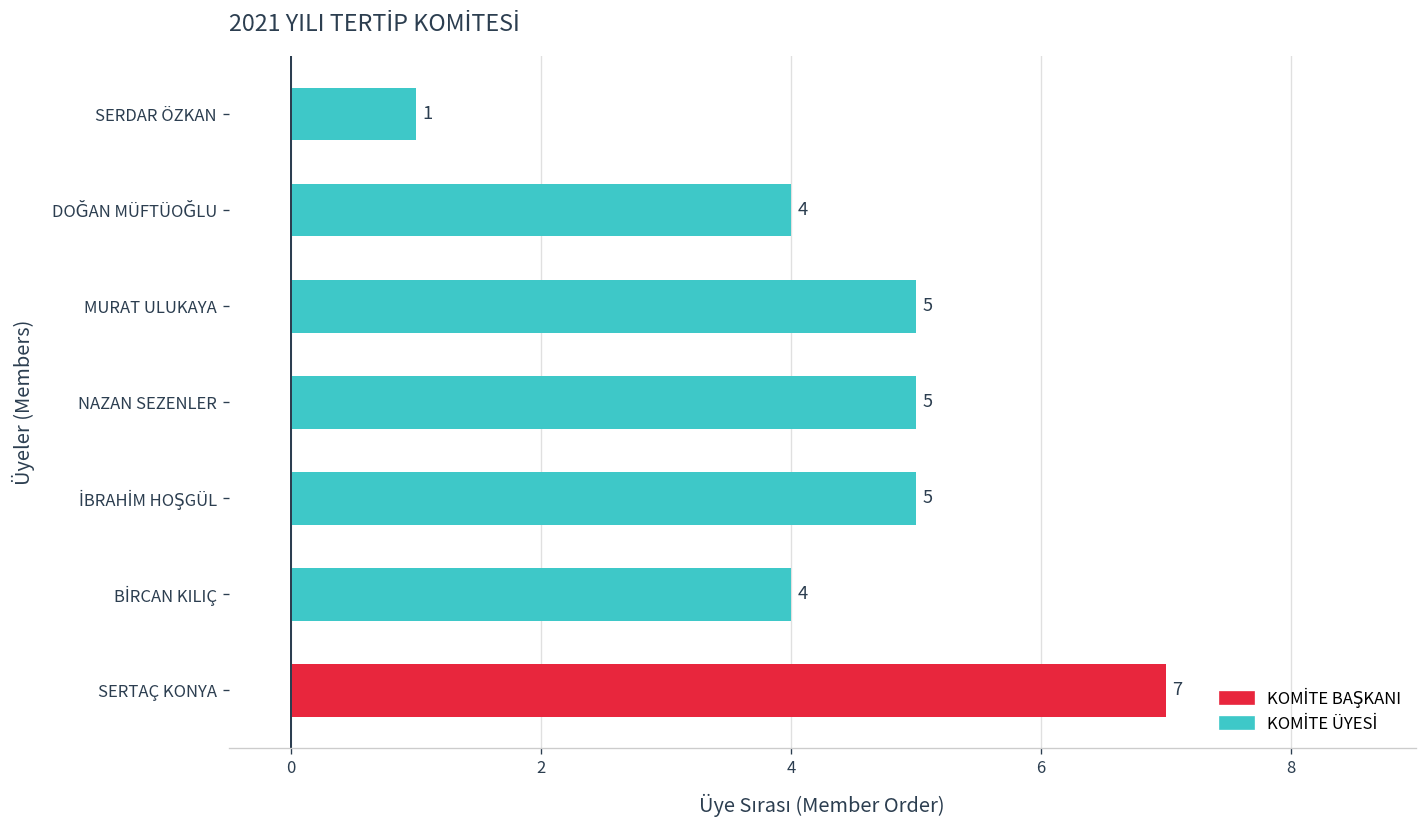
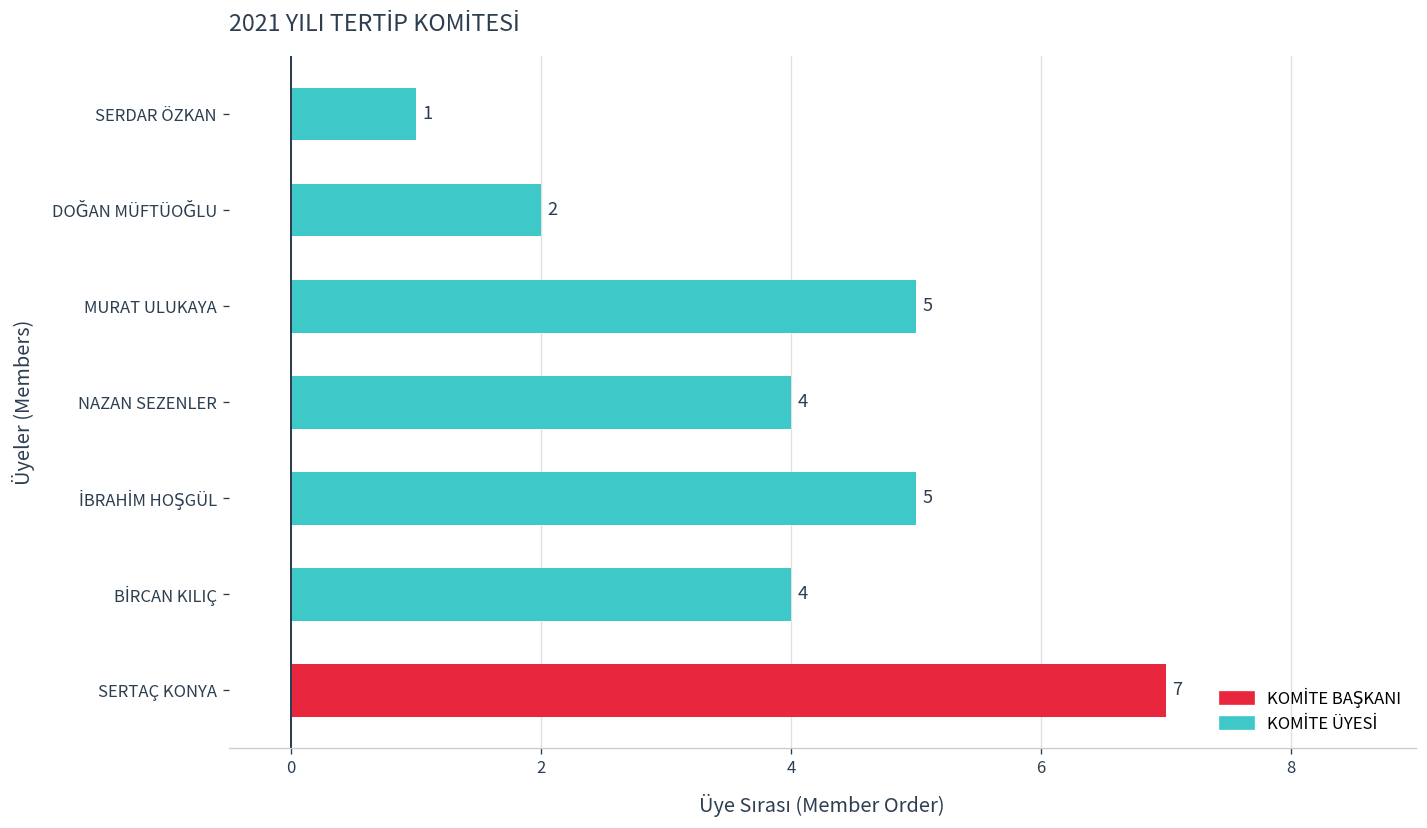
  {
    "SERDAR ÖZKAN": 1,
-   "DOĞAN MÜFTÜOĞLU": 4,
+   "DOĞAN MÜFTÜOĞLU": 2,
    "MURAT ULUKAYA": 5,
-   "NAZAN SEZENLER": 5,
+   "NAZAN SEZENLER": 4,
    "İBRAHİM HOŞGÜL": 5,
    "BİRCAN KILIÇ": 4,
    "SERTAÇ KONYA": 7
  }
